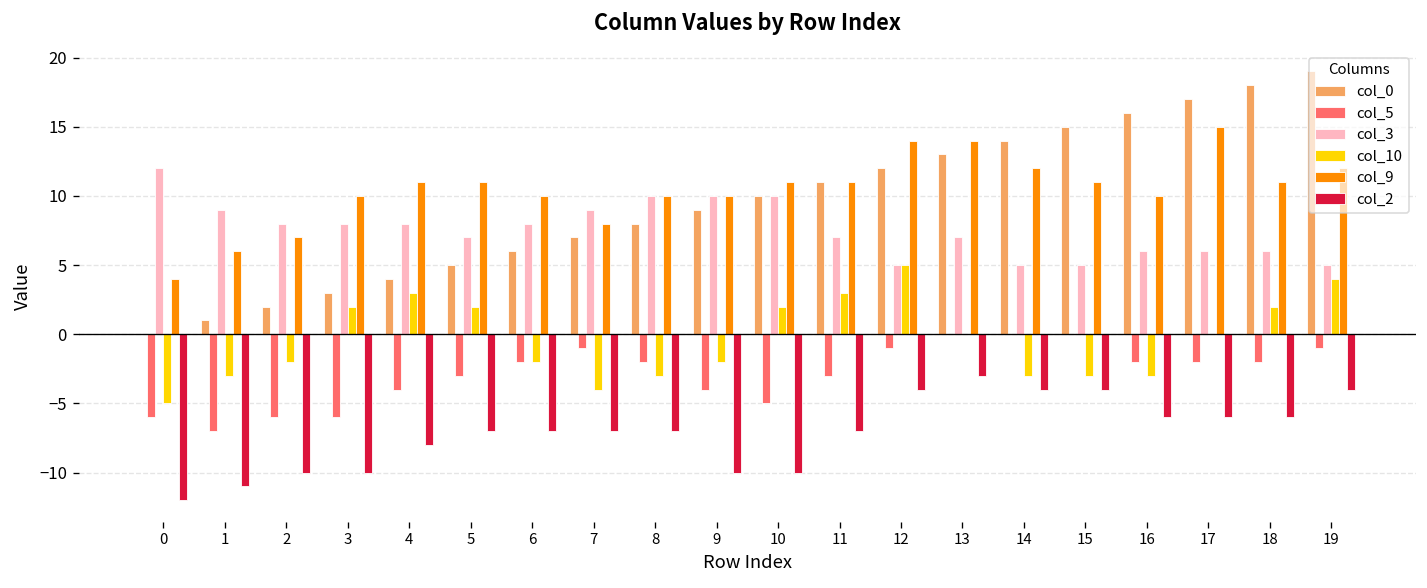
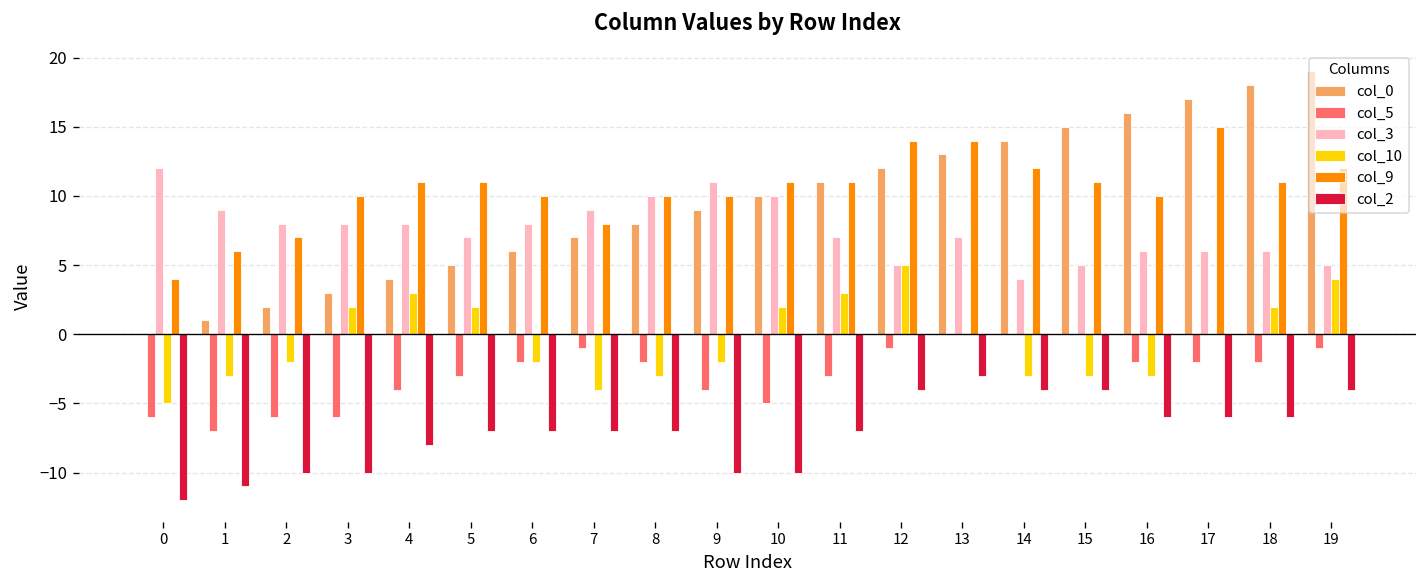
  {
    "col_3": {
      "0": 12,
      "1": 9,
      "2": 8,
      "3": 8,
      "4": 8,
      "5": 7,
      "6": 8,
      "7": 9,
      "8": 10,
-     "9": 10,
+     "9": 11,
      "10": 10,
      "11": 7,
      "12": 5,
      "13": 7,
-     "14": 5,
+     "14": 4,
      "15": 5,
      "16": 6,
      "17": 6,
      "18": 6,
      "19": 5
    },
    "col_10": {
      "0": -5,
      "1": -3,
      "2": -2,
      "3": 2,
      "4": 3,
      "5": 2,
      "6": -2,
      "7": -4,
      "8": -3,
      "9": -2,
      "10": 2,
      "11": 3,
      "12": 5,
      "13": 0,
      "14": -3,
      "15": -3,
      "16": -3,
      "17": 0,
      "18": 2,
      "19": 4
    },
    "col_9": {
      "0": 4,
      "1": 6,
      "2": 7,
      "3": 10,
      "4": 11,
      "5": 11,
      "6": 10,
      "7": 8,
      "8": 10,
      "9": 10,
      "10": 11,
      "11": 11,
      "12": 14,
      "13": 14,
      "14": 12,
      "15": 11,
      "16": 10,
      "17": 15,
      "18": 11
    },
    "col_2": {
      "0": -12,
      "1": -11,
      "2": -10,
      "3": -10,
      "4": -8,
      "5": -7,
      "6": -7,
      "7": -7,
      "8": -7,
      "9": -10,
      "10": -10,
      "11": -7,
      "12": -4,
      "13": -3,
      "14": -4,
      "15": -4,
      "16": -6,
      "17": -6,
      "18": -6,
      "19": -4
    }
  }
